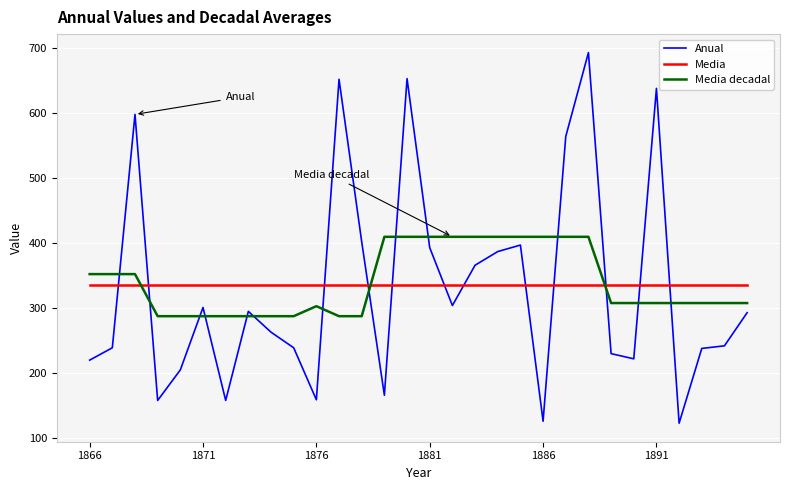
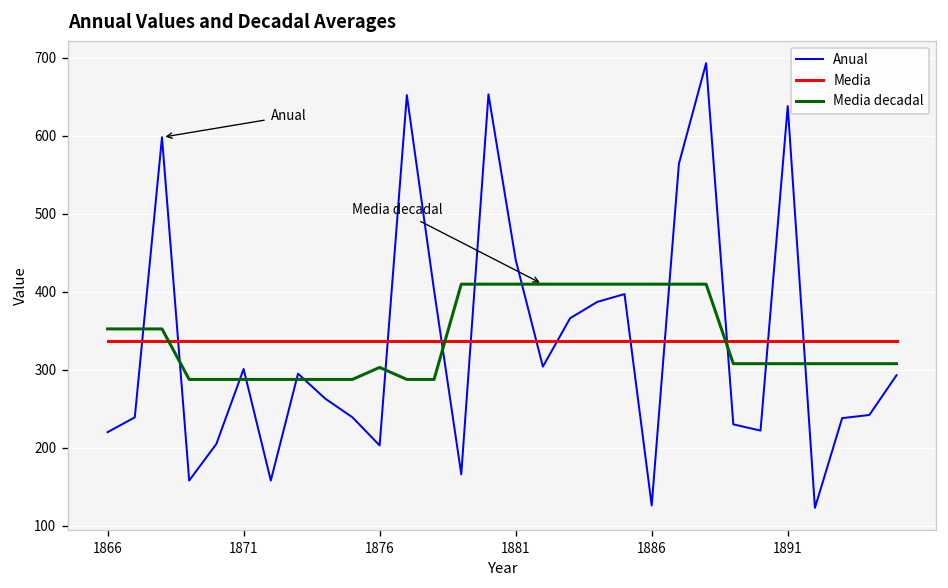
  {
    "Anual": {
      "1866": 220,
      "1871": 300,
-     "1876": 160,
-     "1881": 390,
+     "1876": 200,
+     "1881": 440,
      "1886": 130,
      "1891": 640
    },
    "Media": {
      "1866": 340,
      "1871": 340,
      "1876": 340,
      "1881": 340,
      "1886": 340,
      "1891": 340
    },
    "Media decadal": {
      "1866": 350,
      "1871": 290,
      "1876": 300,
      "1881": 410,
      "1886": 410,
      "1891": 310
    }
  }
